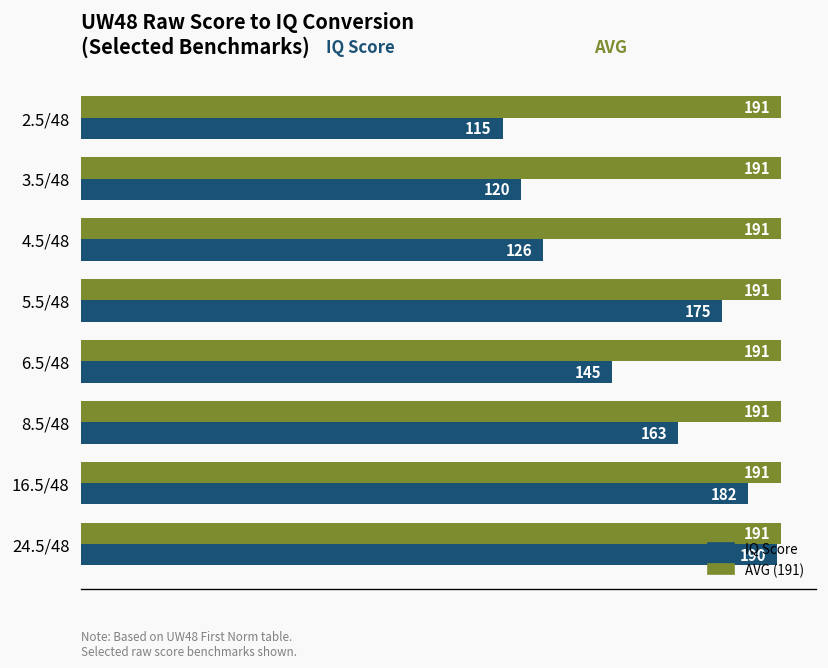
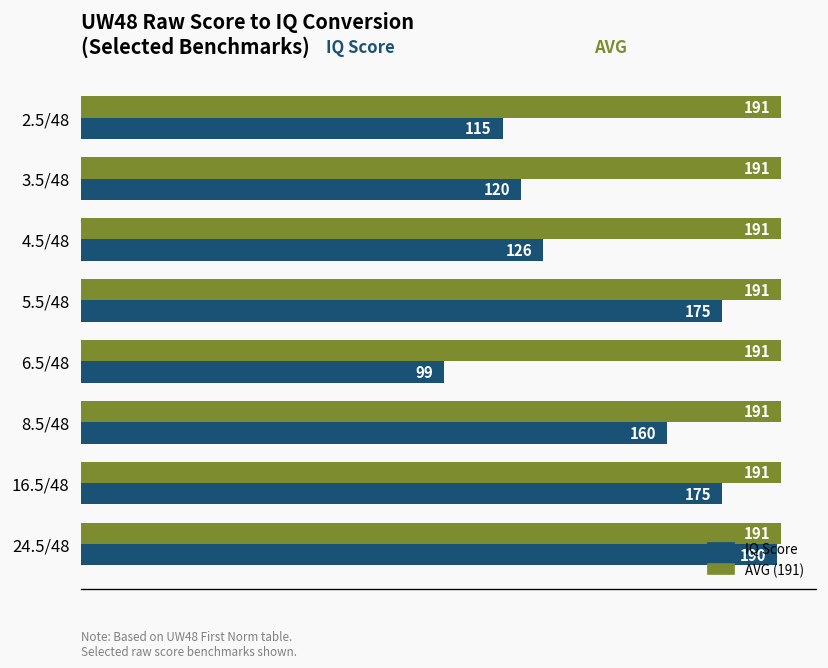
  {
    "IQ Score": {
      "2.5/48": 115,
      "3.5/48": 120,
      "4.5/48": 126,
      "5.5/48": 175,
-     "6.5/48": 145,
-     "8.5/48": 163,
-     "16.5/48": 182,
+     "6.5/48": 99,
+     "8.5/48": 160,
+     "16.5/48": 175,
      "24.5/48": 190
    },
    "AVG (191)": {
      "2.5/48": 191,
      "3.5/48": 191,
      "4.5/48": 191,
      "5.5/48": 191,
      "6.5/48": 191,
      "8.5/48": 191,
      "16.5/48": 191,
      "24.5/48": 191
    }
  }
